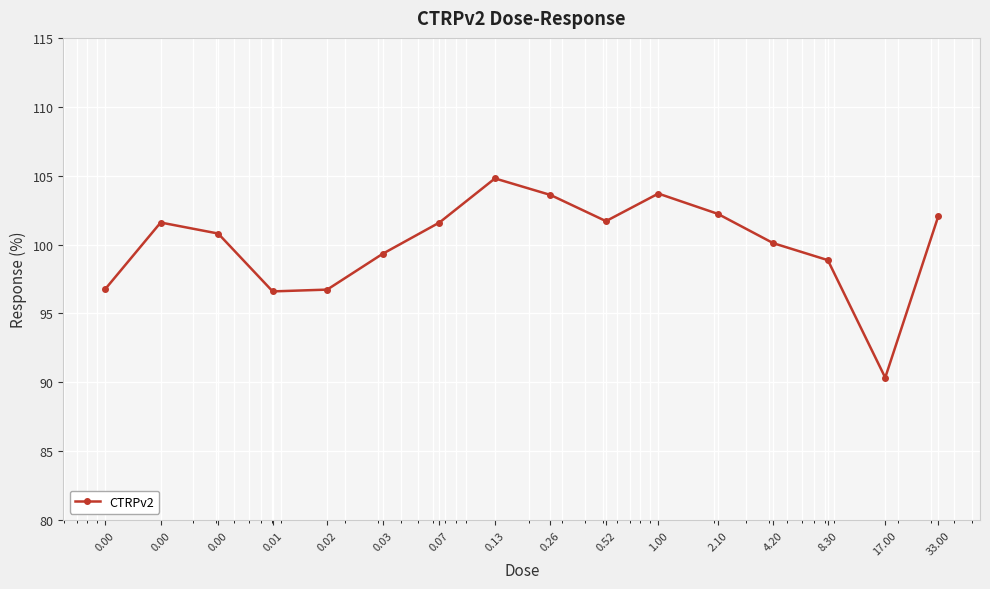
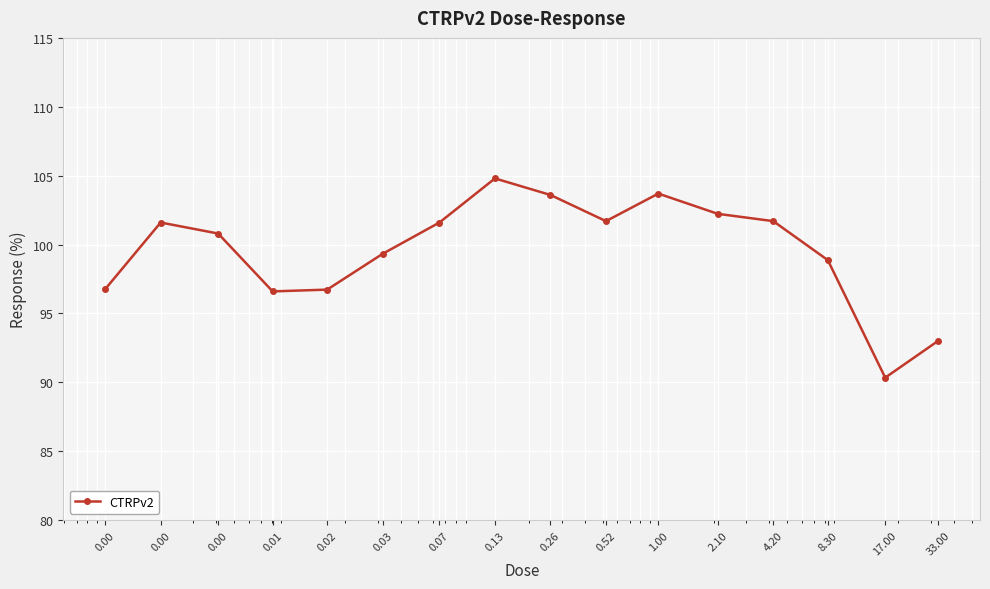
  {
    "0.01": 96.6,
    "0.02": 96.7,
    "0.03": 99.3,
    "0.07": 101.6,
    "0.13": 104.8,
    "0.26": 103.6,
    "0.52": 101.7,
    "1.00": 103.7,
    "2.10": 102.2,
-   "4.20": 100.1,
+   "4.20": 101.7,
    "8.30": 98.9,
    "17.00": 90.3,
-   "33.00": 102.1
+   "33.00": 93.0
  }
